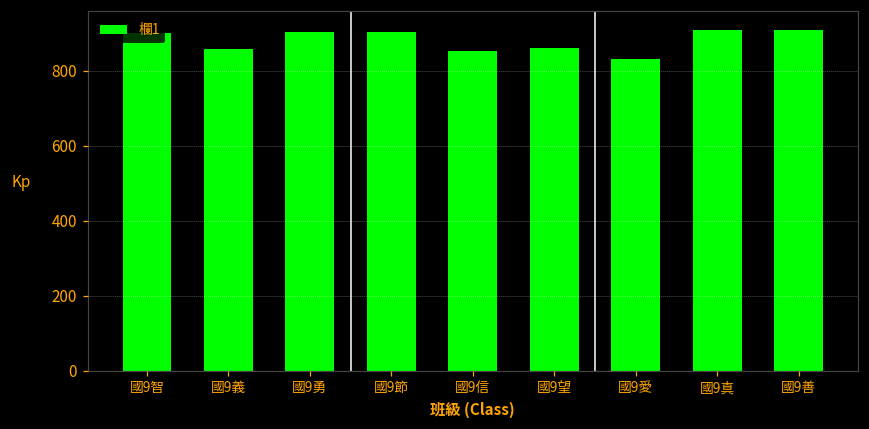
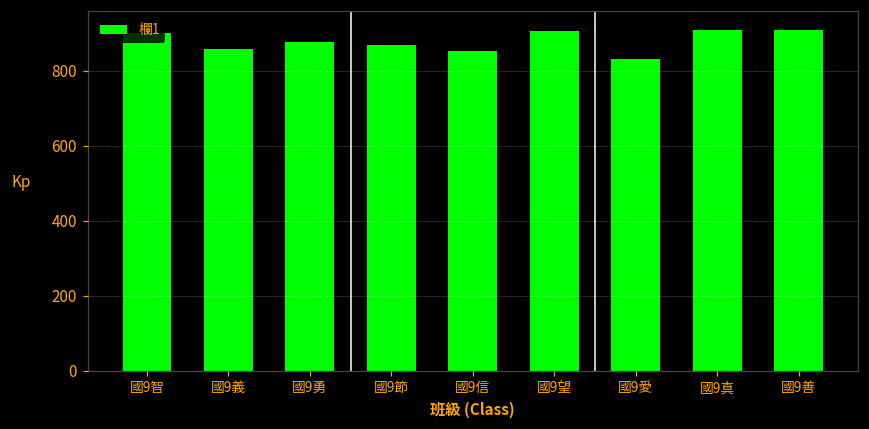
  {
    "國9義": 860,
-   "國9勇": 900,
-   "國9節": 900,
+   "國9勇": 880,
+   "國9節": 870,
    "國9信": 850,
-   "國9望": 860,
+   "國9望": 910,
    "國9愛": 830,
    "國9真": 910,
    "國9善": 910
  }
